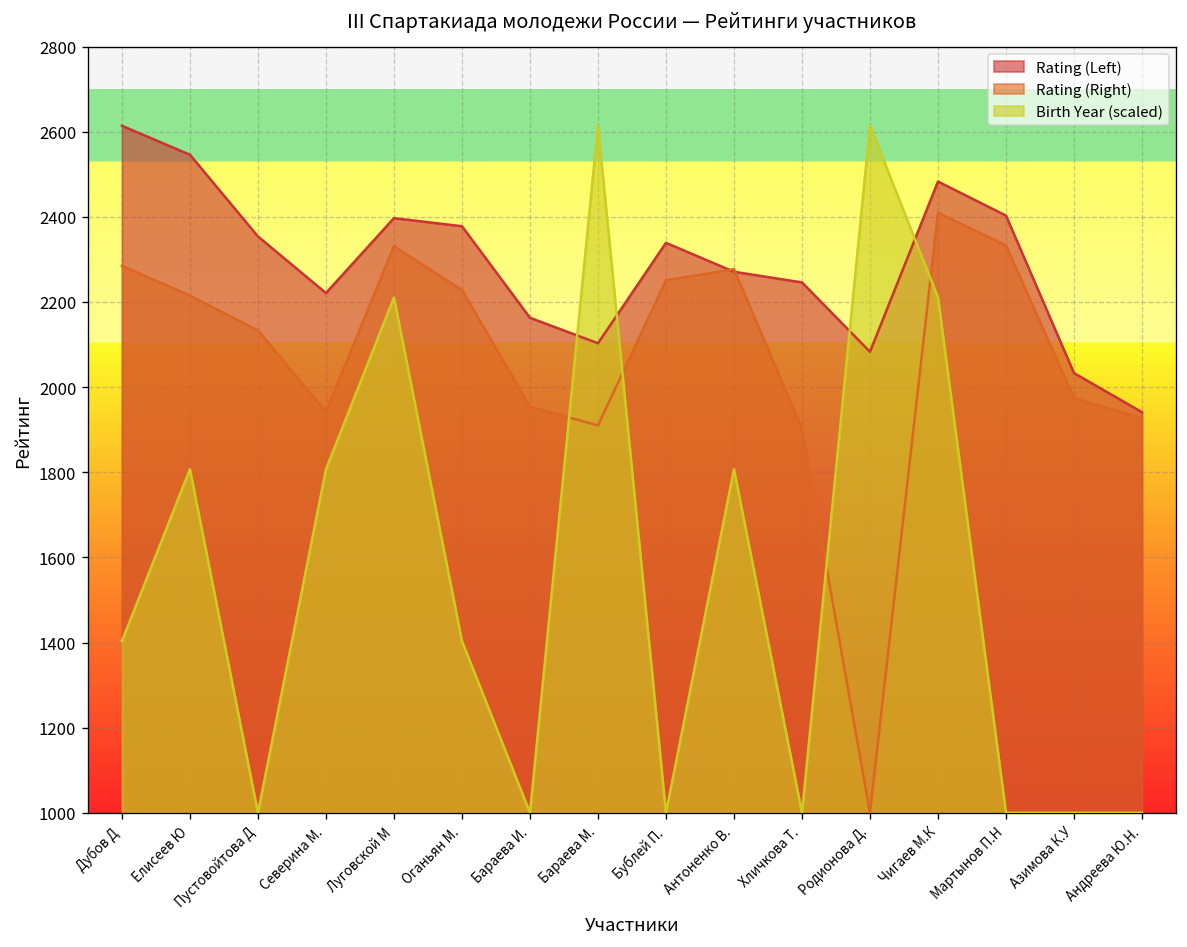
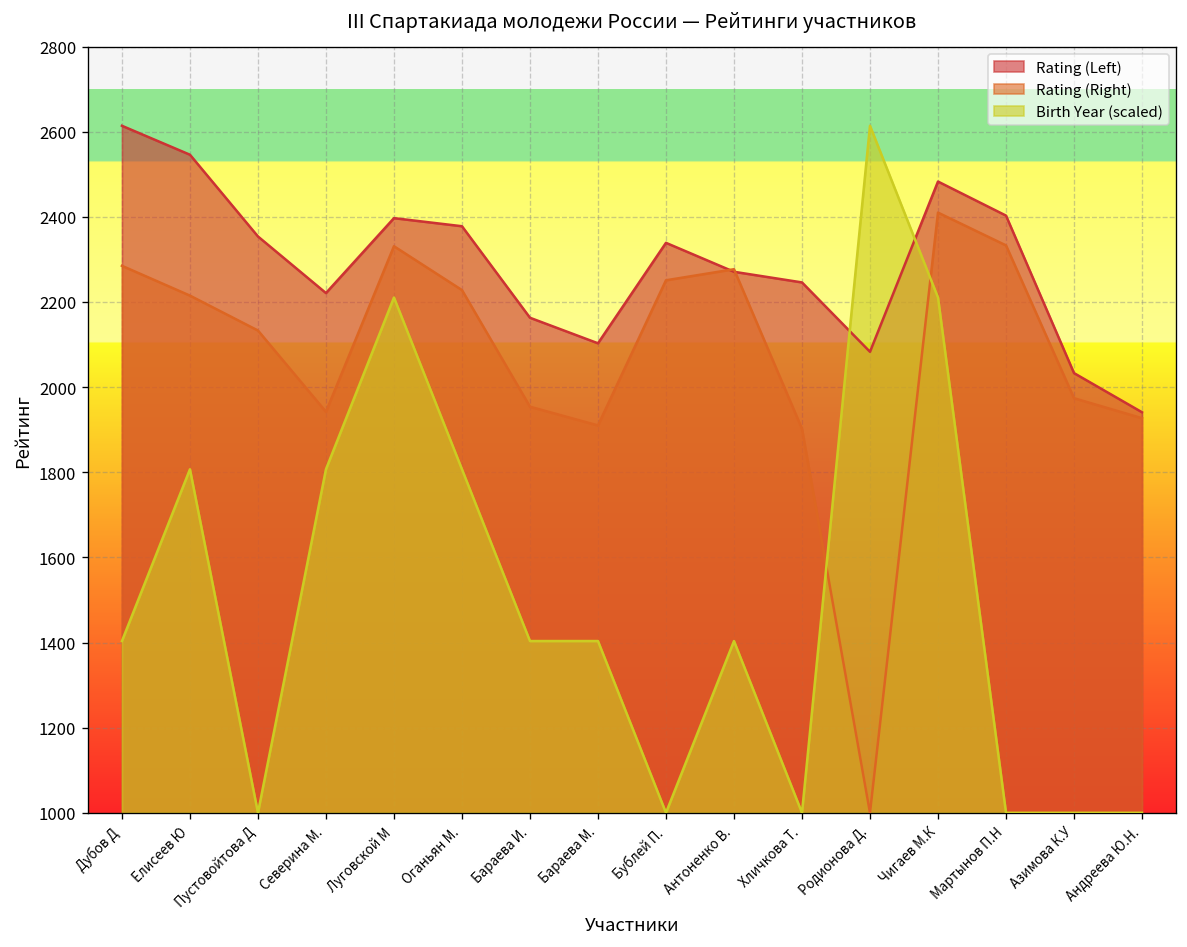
  {
    "Birth Year (scaled)": {
      "Дубов Д": 1400,
      "Елисеев Ю": 1810,
      "Пустовойтова Д": 1000,
      "Северина М.": 1810,
      "Луговской М": 2210,
-     "Оганьян М.": 1400,
-     "Бараева И.": 1000,
-     "Бараева М.": 2610,
+     "Оганьян М.": 1810,
+     "Бараева И.": 1400,
+     "Бараева М.": 1400,
      "Бублей П.": 1000,
-     "Антоненко В.": 1810,
+     "Антоненко В.": 1400,
      "Хличкова Т.": 1000,
      "Родионова Д.": 2610,
      "Чигаев М.К": 2210,
      "Мартынов П.Н": 1000,
      "Азимова К.У": 1000,
      "Андреева Ю.Н.": 1000
    }
  }
